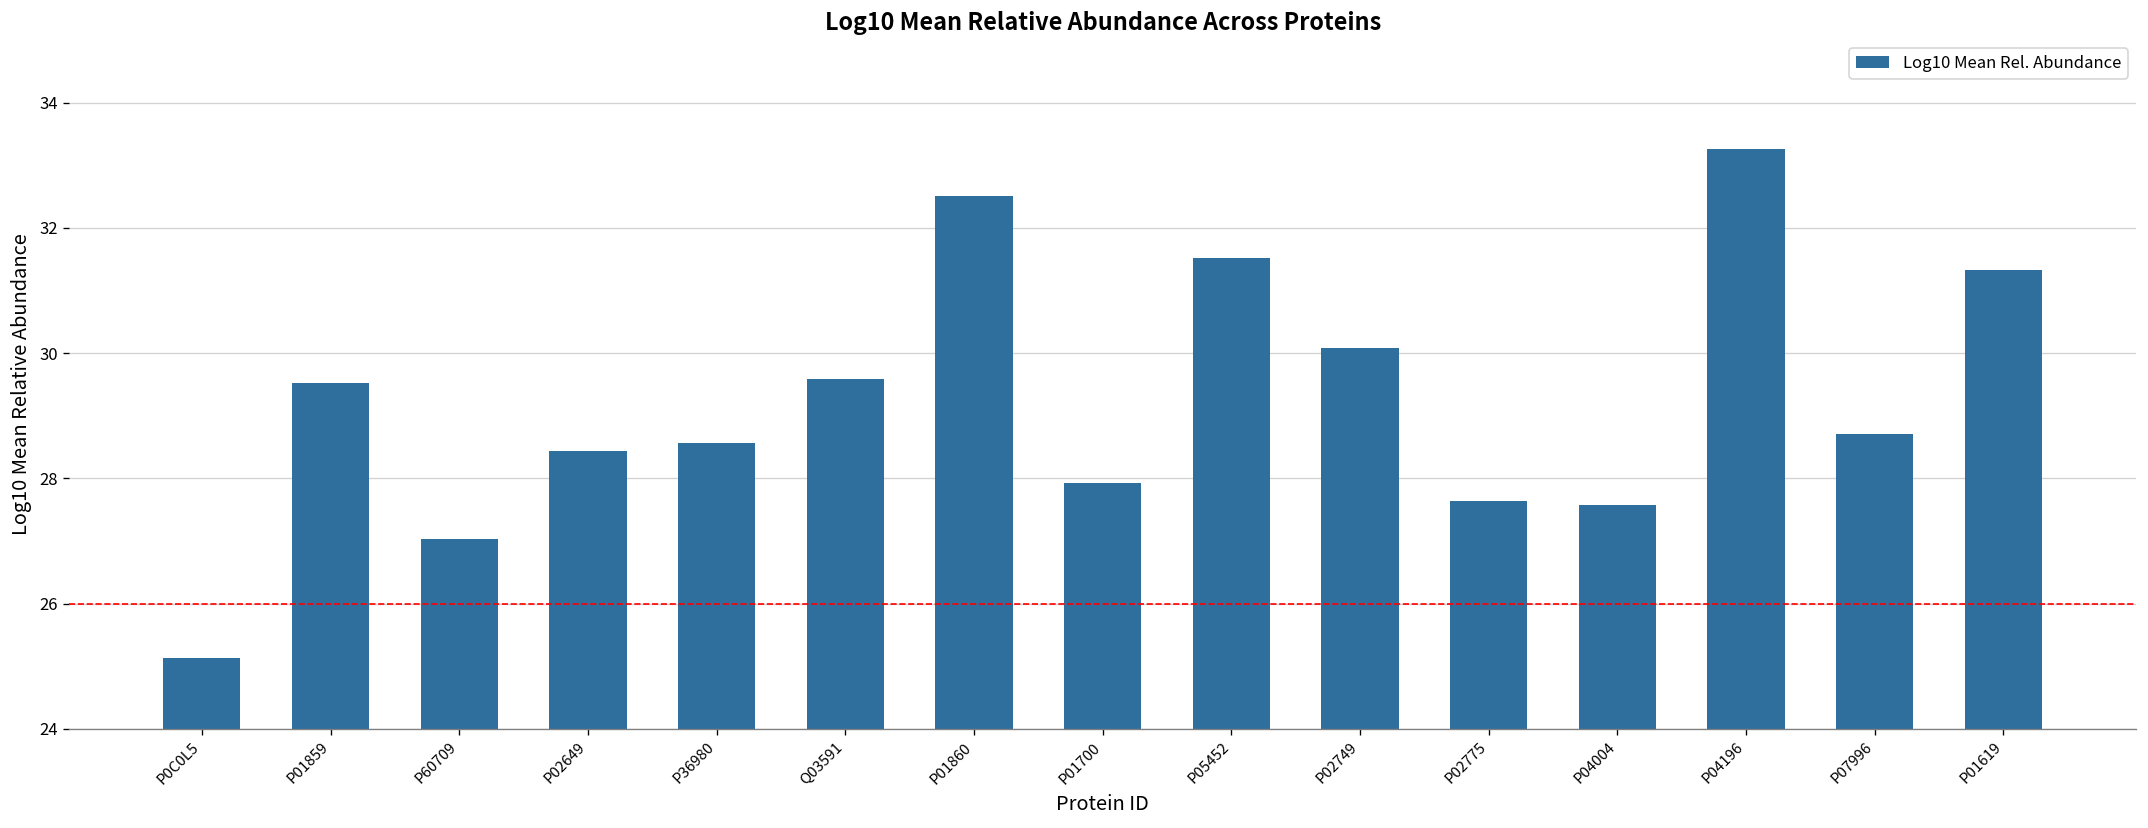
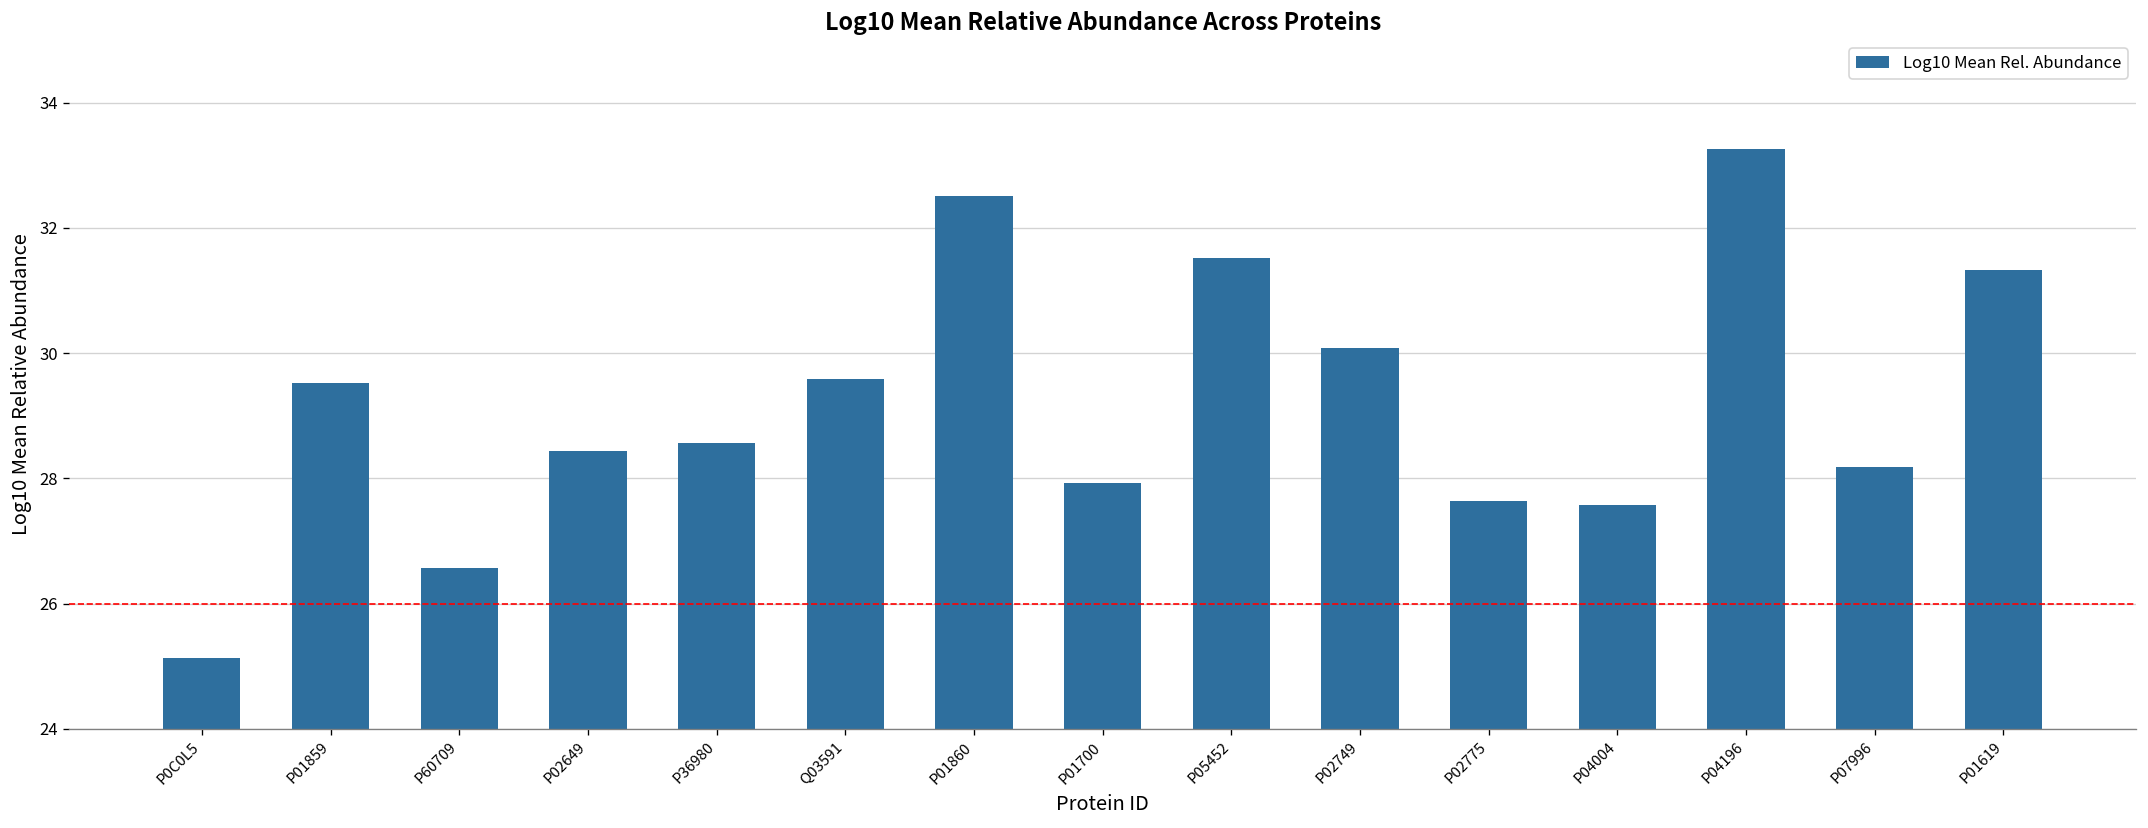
  {
    "P0C0L5": 25.1,
    "P01859": 29.5,
-   "P60709": 27.0,
+   "P60709": 26.6,
    "P02649": 28.4,
    "P36980": 28.6,
    "Q03591": 29.6,
    "P01860": 32.5,
    "P01700": 27.9,
    "P05452": 31.5,
    "P02749": 30.1,
    "P02775": 27.6,
    "P04004": 27.6,
    "P04196": 33.3,
-   "P07996": 28.7,
+   "P07996": 28.2,
    "P01619": 31.3
  }
